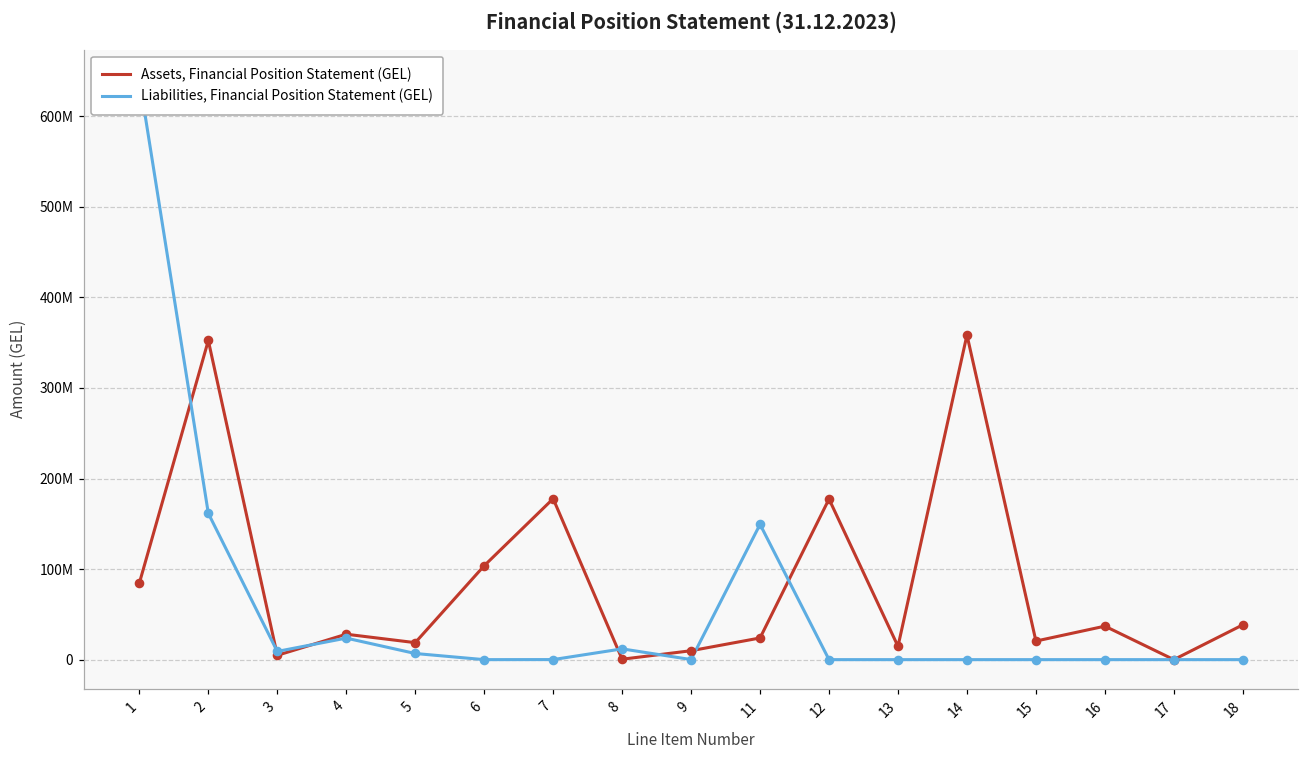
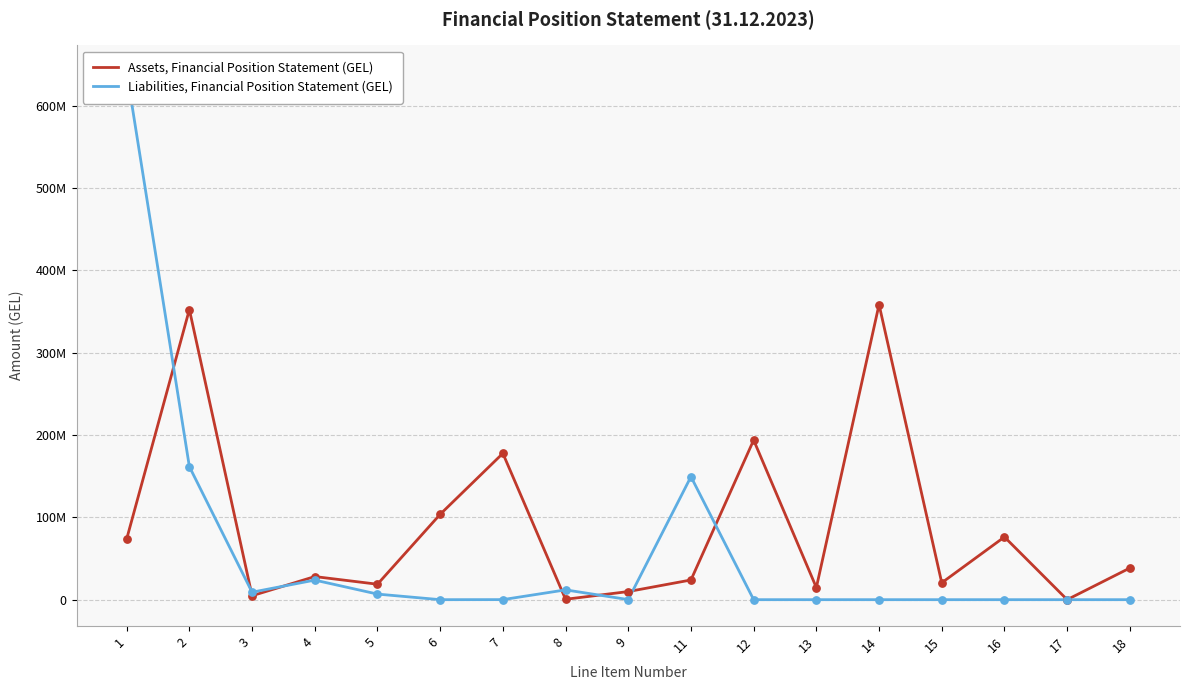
  {
    "Assets, Financial Position Statement (GEL)": {
-     "1": 80000000,
+     "1": 70000000,
      "2": 350000000,
      "3": 0,
      "4": 30000000,
      "5": 20000000,
      "6": 100000000,
      "7": 180000000,
      "8": 0,
      "9": 10000000,
      "11": 20000000,
-     "12": 180000000,
+     "12": 190000000,
      "13": 10000000,
      "14": 360000000,
      "15": 20000000,
-     "16": 40000000,
+     "16": 80000000,
      "18": 40000000
    },
    "Liabilities, Financial Position Statement (GEL)": {
      "2": 160000000,
      "3": 10000000,
      "4": 20000000,
      "5": 10000000,
      "6": 0,
      "7": 0,
      "8": 10000000,
      "9": 0,
      "11": 150000000,
      "12": 0,
      "13": 0,
      "14": 0,
      "15": 0,
      "16": 0,
      "18": 0
    }
  }
